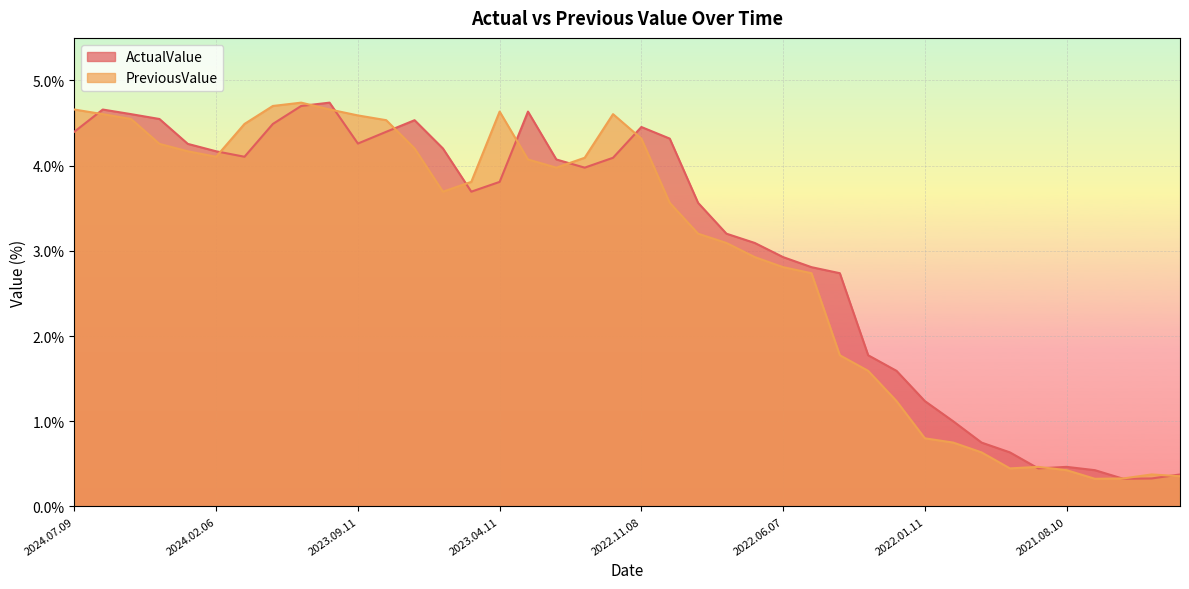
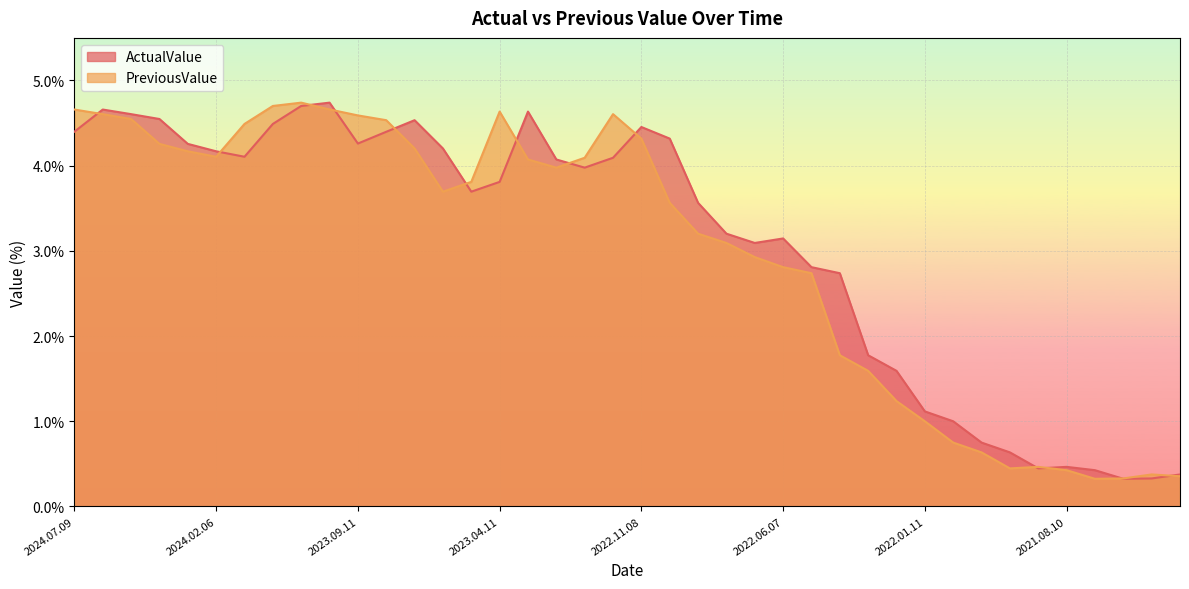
  {
    "ActualValue": {
      "2024.07.09": "4.4%",
      "2024.02.06": "4.2%",
      "2023.09.11": "4.3%",
      "2023.04.11": "3.8%",
      "2022.11.08": "4.5%",
-     "2022.06.07": "2.9%",
-     "2022.01.11": "1.2%",
+     "2022.06.07": "3.1%",
+     "2022.01.11": "1.1%",
      "2021.08.10": "0.5%"
    },
    "PreviousValue": {
      "2024.07.09": "4.7%",
      "2024.02.06": "4.1%",
      "2023.09.11": "4.6%",
      "2023.04.11": "4.6%",
      "2022.11.08": "4.3%",
      "2022.06.07": "2.8%",
-     "2022.01.11": "0.8%",
+     "2022.01.11": "1.0%",
      "2021.08.10": "0.4%"
    }
  }
